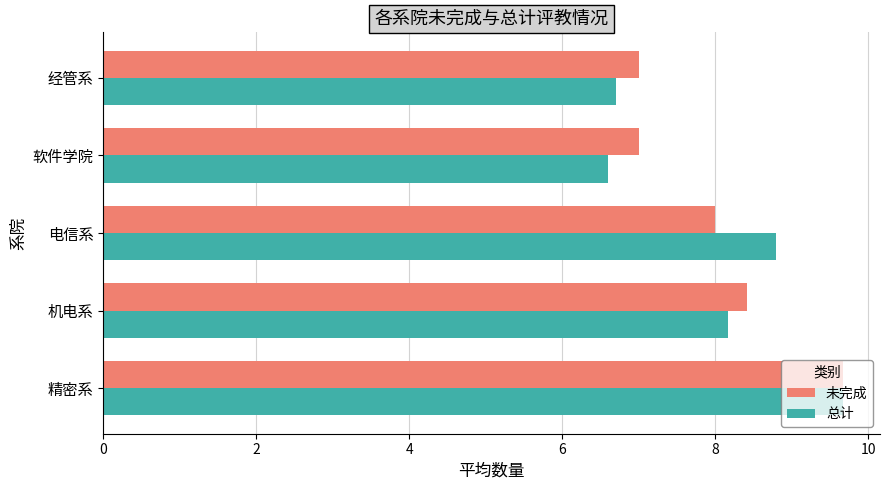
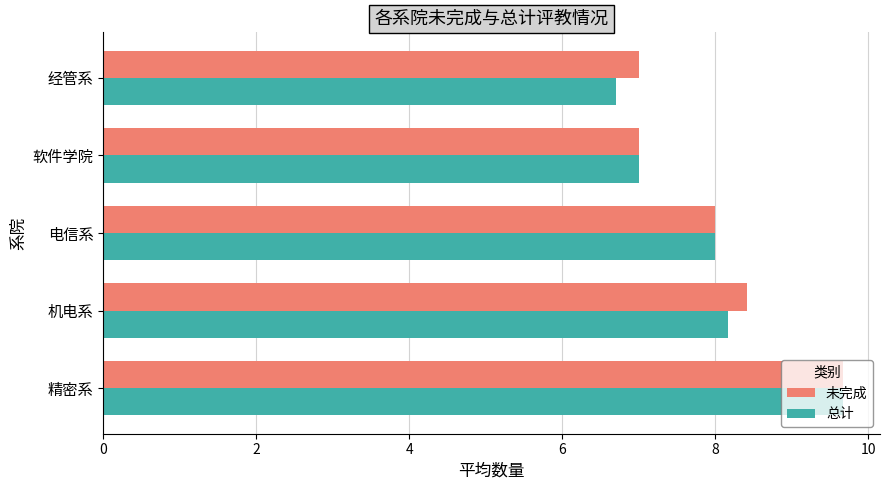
  {
    "未完成": {
      "经管系": 7.0,
      "软件学院": 7.0,
      "电信系": 8.0,
      "机电系": 8.4
    },
    "总计": {
      "经管系": 6.7,
-     "软件学院": 6.6,
-     "电信系": 8.8,
+     "软件学院": 7.0,
+     "电信系": 8.0,
      "机电系": 8.2
    }
  }
